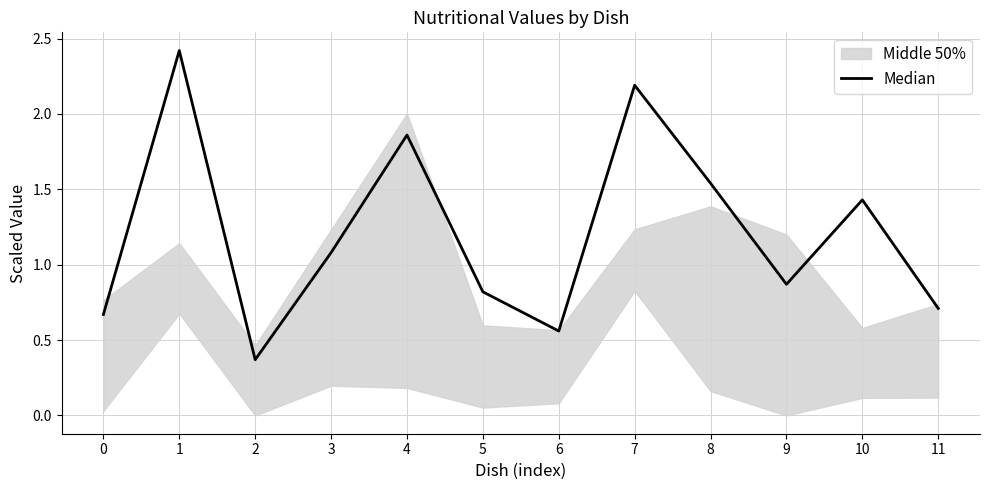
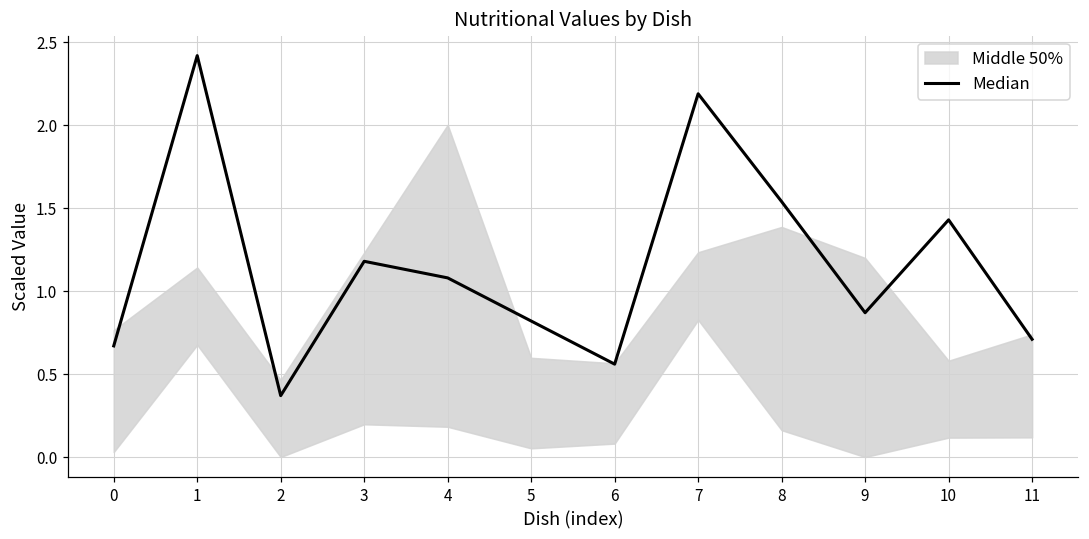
  {
    "Median": {
      "0": 0.67,
      "1": 2.42,
      "2": 0.37,
-     "3": 1.08,
-     "4": 1.86,
+     "3": 1.18,
+     "4": 1.08,
      "5": 0.82,
      "7": 2.19,
      "8": 1.54,
      "9": 0.87,
      "10": 1.43,
      "11": 0.71
    },
    "Middle 50%": {
      "2": 0.47,
      "9": 1.20
    }
  }
